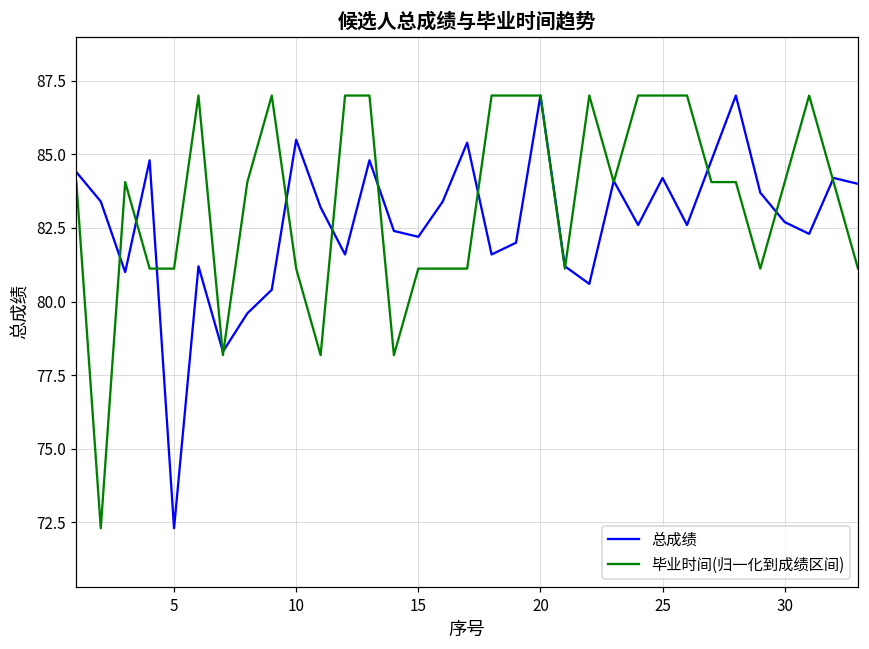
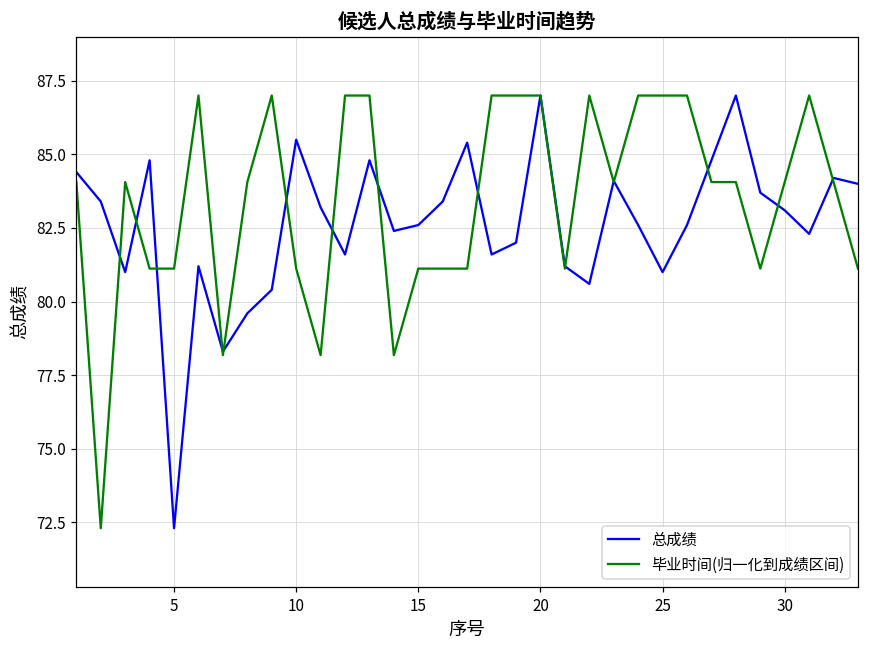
  {
    "总成绩": {
      "5": 72.3,
      "10": 85.5,
-     "15": 82.2,
-     "25": 84.2,
-     "30": 82.7
+     "15": 82.6,
+     "25": 81.0,
+     "30": 83.1
    },
    "毕业时间(归一化到成绩区间)": {
      "5": 81.1,
      "10": 81.1,
      "15": 81.1,
      "25": 87.0,
      "30": 84.1
    }
  }
